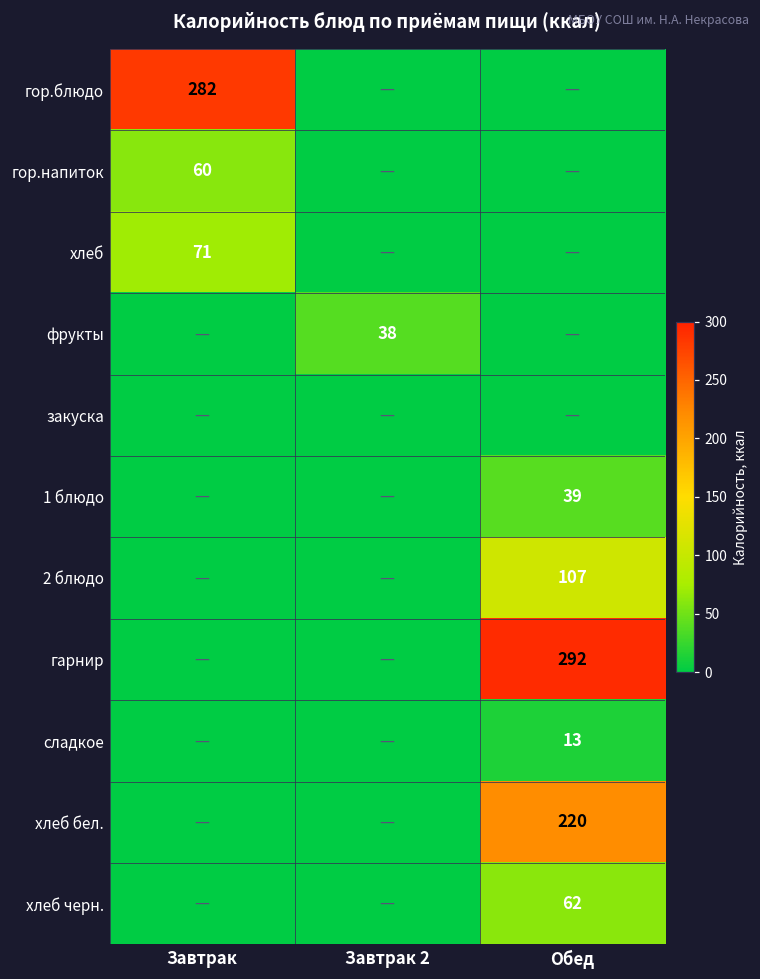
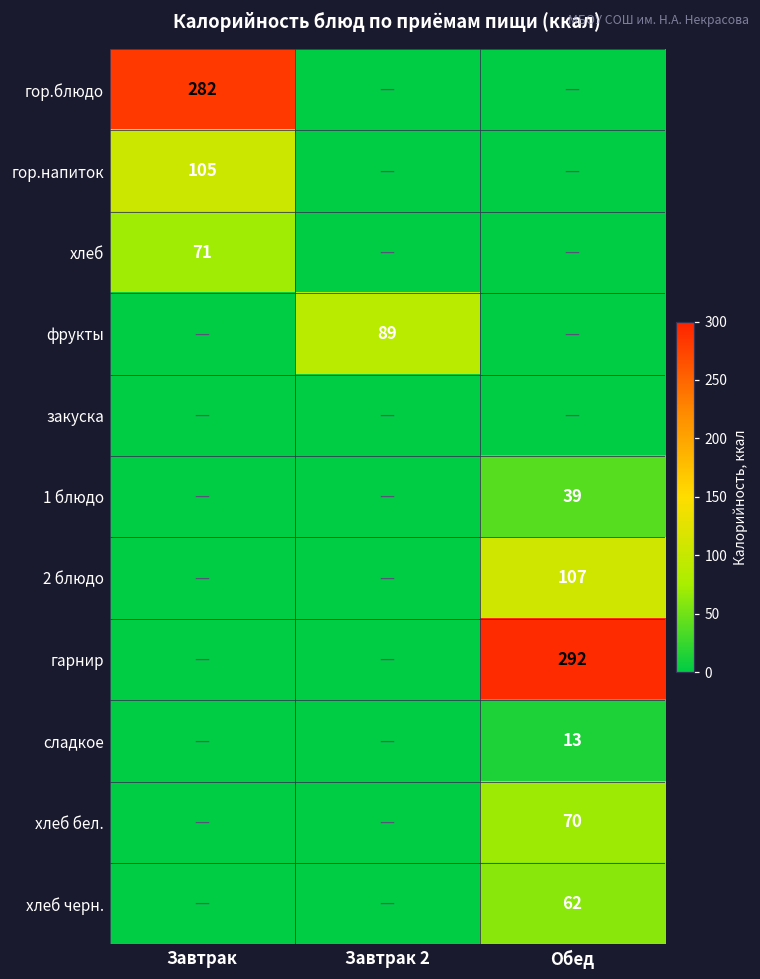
  {
    "гор.блюдо": {
      "Завтрак": 282
    },
    "гор.напиток": {
-     "Завтрак": 60
+     "Завтрак": 105
    },
    "хлеб": {
      "Завтрак": 71
    },
    "фрукты": {
-     "Завтрак 2": 38
+     "Завтрак 2": 89
    },
    "1 блюдо": {
      "Обед": 39
    },
    "2 блюдо": {
      "Обед": 107
    },
    "гарнир": {
      "Обед": 292
    },
    "сладкое": {
      "Обед": 13
    },
    "хлеб бел.": {
-     "Обед": 220
+     "Обед": 70
    },
    "хлеб черн.": {
      "Обед": 62
    }
  }
